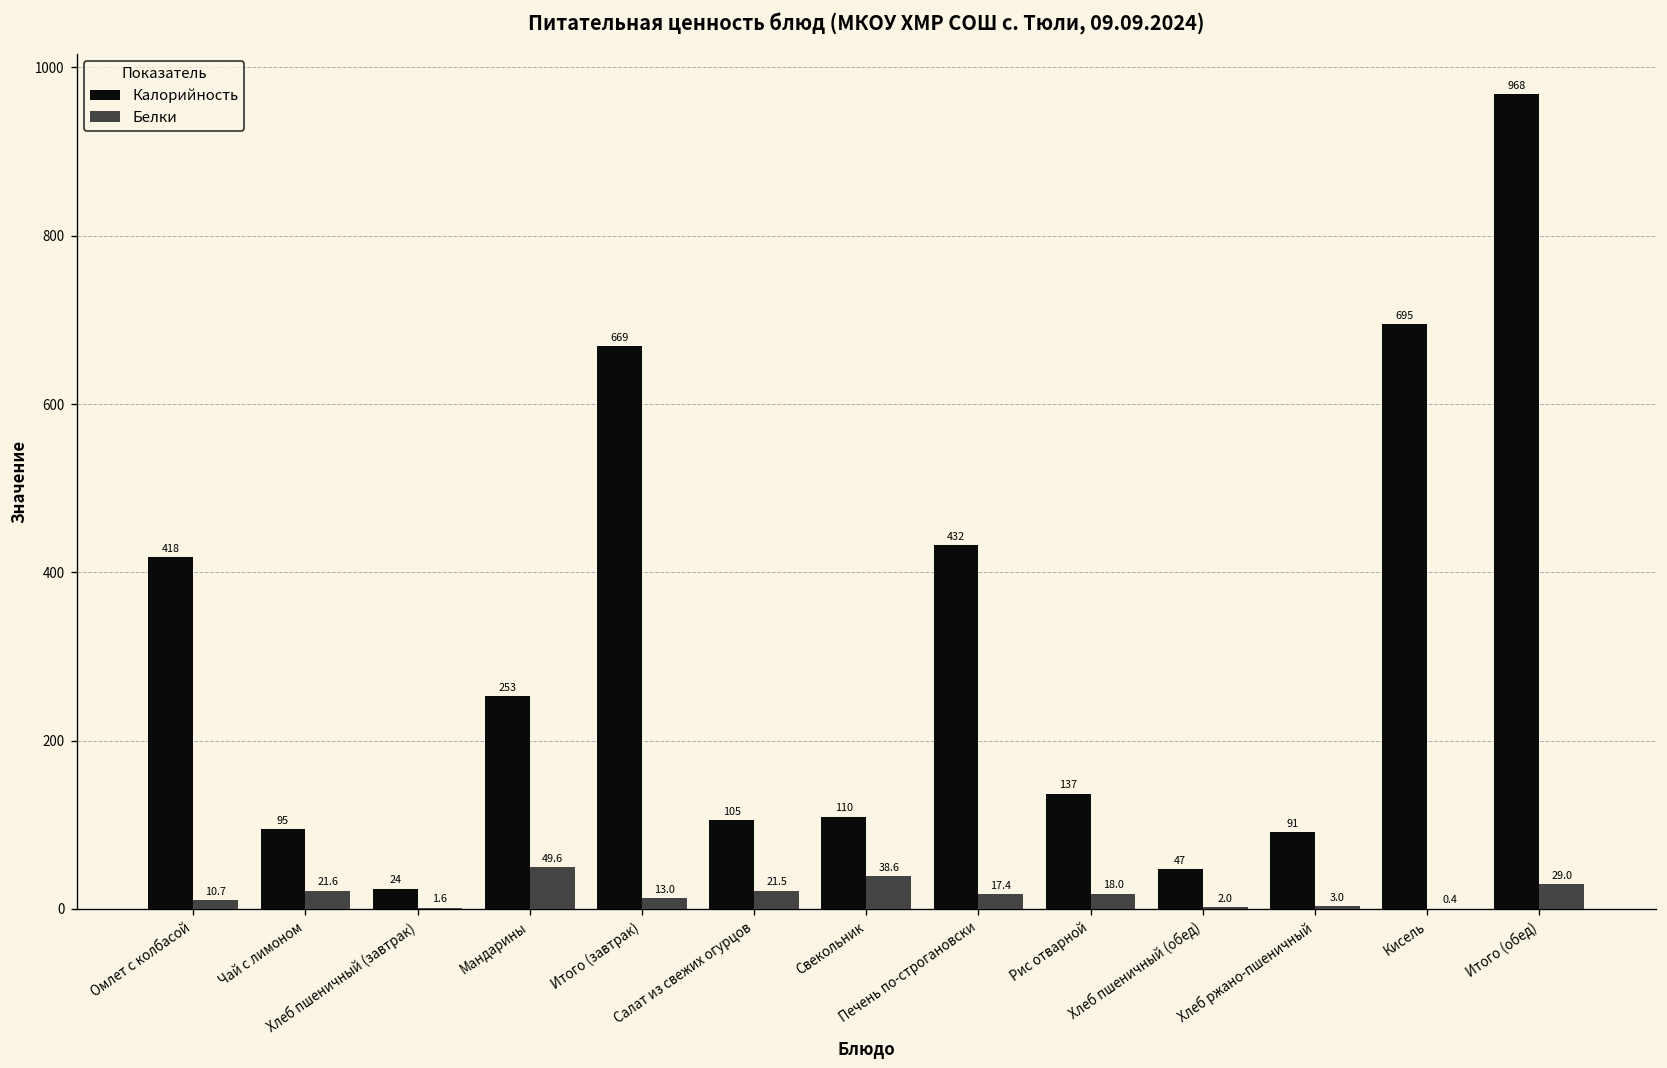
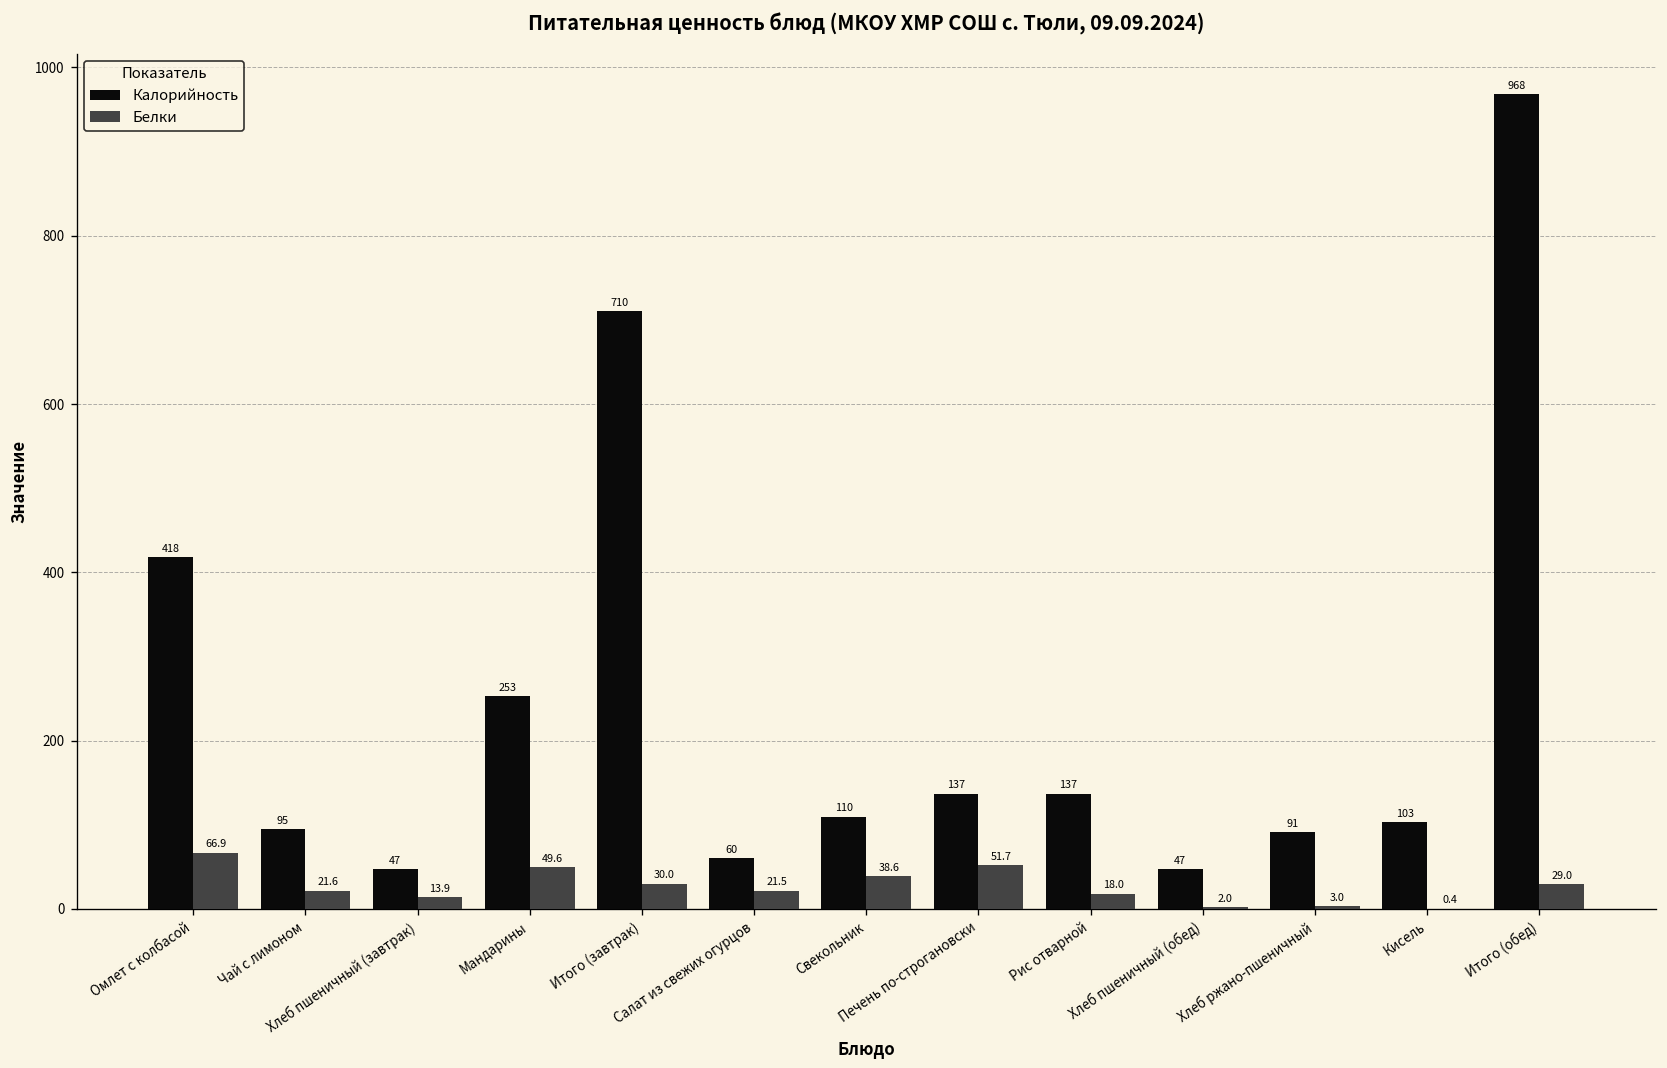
  {
    "Калорийность": {
      "Омлет с колбасой": 418,
      "Чай с лимоном": 95,
-     "Хлеб пшеничный (завтрак)": 24,
+     "Хлеб пшеничный (завтрак)": 47,
      "Мандарины": 253,
-     "Итого (завтрак)": 669,
-     "Салат из свежих огурцов": 105,
+     "Итого (завтрак)": 710,
+     "Салат из свежих огурцов": 60,
      "Свекольник": 110,
-     "Печень по-строгановски": 432,
+     "Печень по-строгановски": 137,
      "Рис отварной": 137,
      "Хлеб пшеничный (обед)": 47,
      "Хлеб ржано-пшеничный": 91,
-     "Кисель": 695,
+     "Кисель": 103,
      "Итого (обед)": 968
    },
    "Белки": {
-     "Омлет с колбасой": 10.7,
+     "Омлет с колбасой": 66.9,
      "Чай с лимоном": 21.6,
-     "Хлеб пшеничный (завтрак)": 1.6,
+     "Хлеб пшеничный (завтрак)": 13.9,
      "Мандарины": 49.6,
-     "Итого (завтрак)": 13.0,
+     "Итого (завтрак)": 30.0,
      "Салат из свежих огурцов": 21.5,
      "Свекольник": 38.6,
-     "Печень по-строгановски": 17.4,
+     "Печень по-строгановски": 51.7,
      "Рис отварной": 18.0,
      "Хлеб пшеничный (обед)": 2.0,
      "Хлеб ржано-пшеничный": 3.0,
      "Кисель": 0.4,
      "Итого (обед)": 29.0
    }
  }
